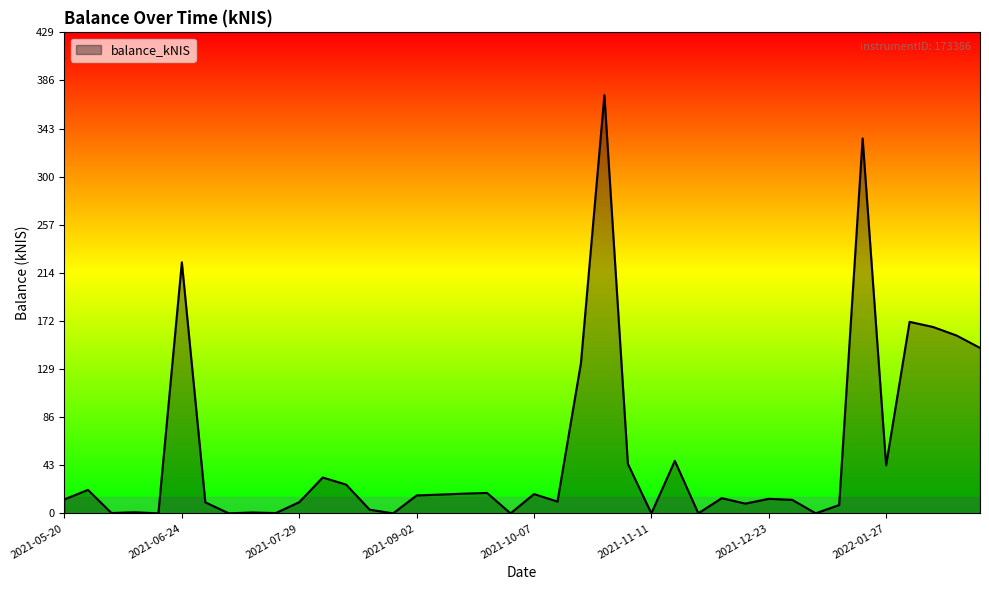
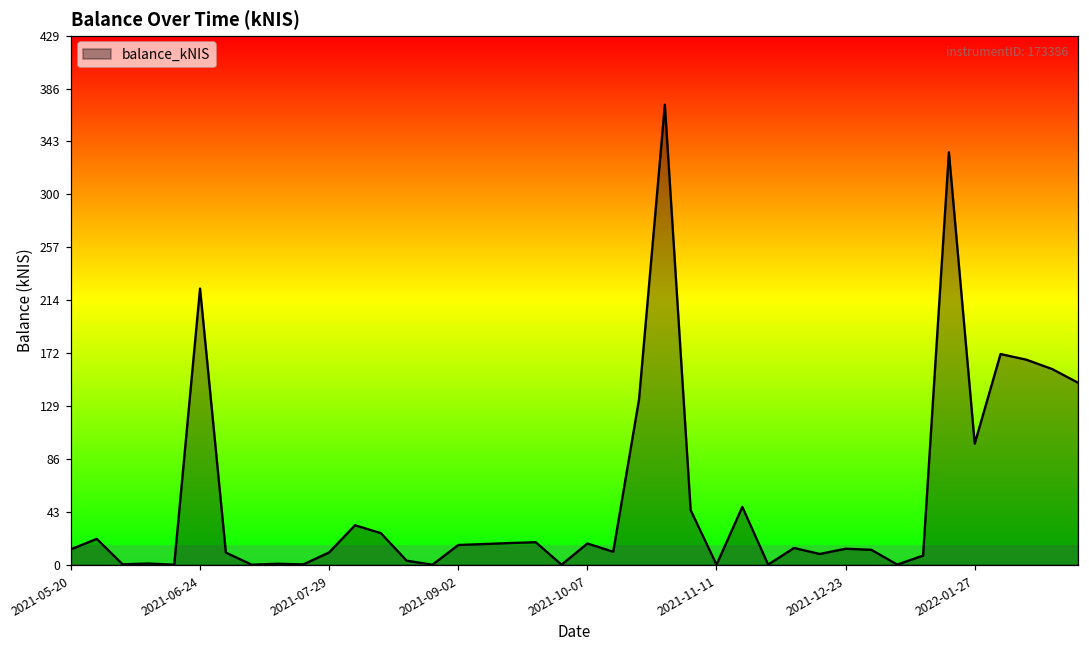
  {
    "2021-06-24": 224,
    "2021-09-02": 16,
    "2021-10-07": 17,
-   "2022-01-27": 43
+   "2022-01-27": 98
  }
